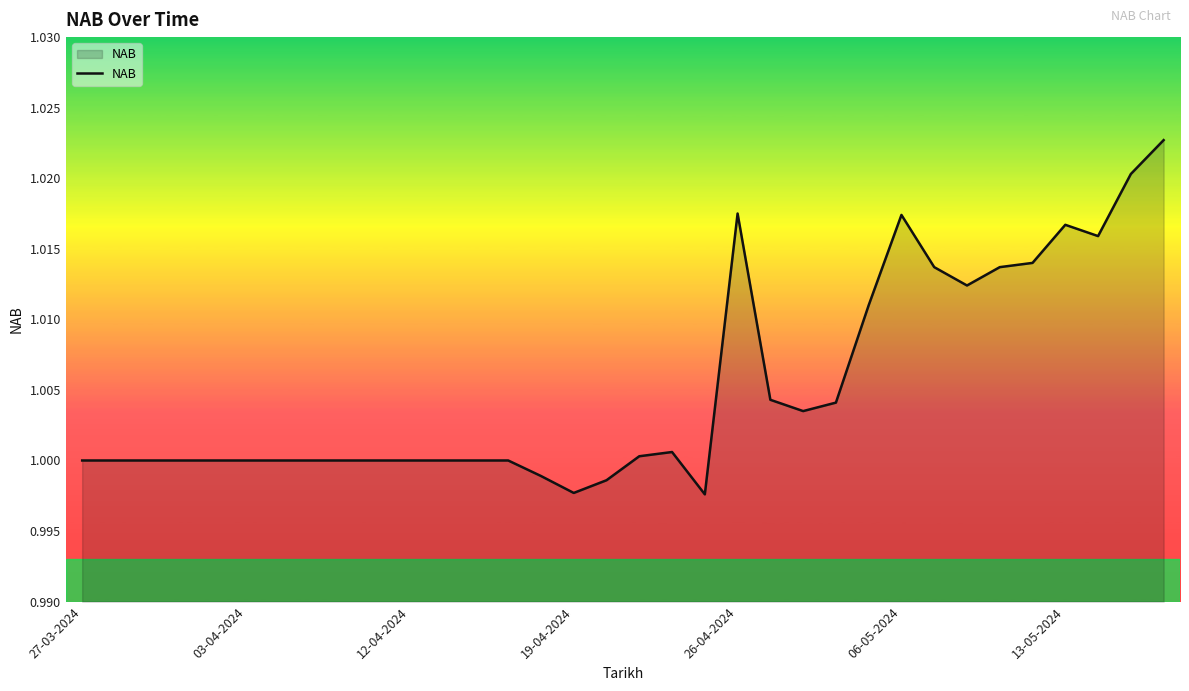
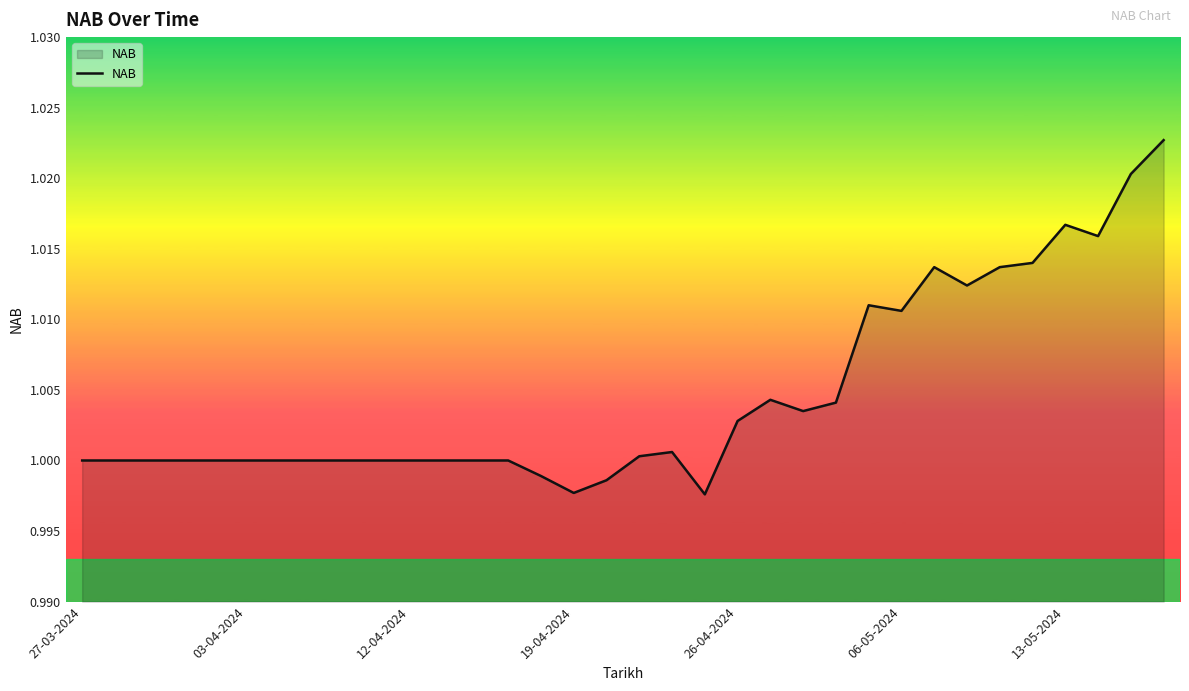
  {
    "27-03-2024": 1.0000,
    "03-04-2024": 1.0000,
    "12-04-2024": 1.0000,
    "19-04-2024": 0.9977,
-   "26-04-2024": 1.0175,
-   "06-05-2024": 1.0174,
+   "26-04-2024": 1.0028,
+   "06-05-2024": 1.0106,
    "13-05-2024": 1.0167
  }
